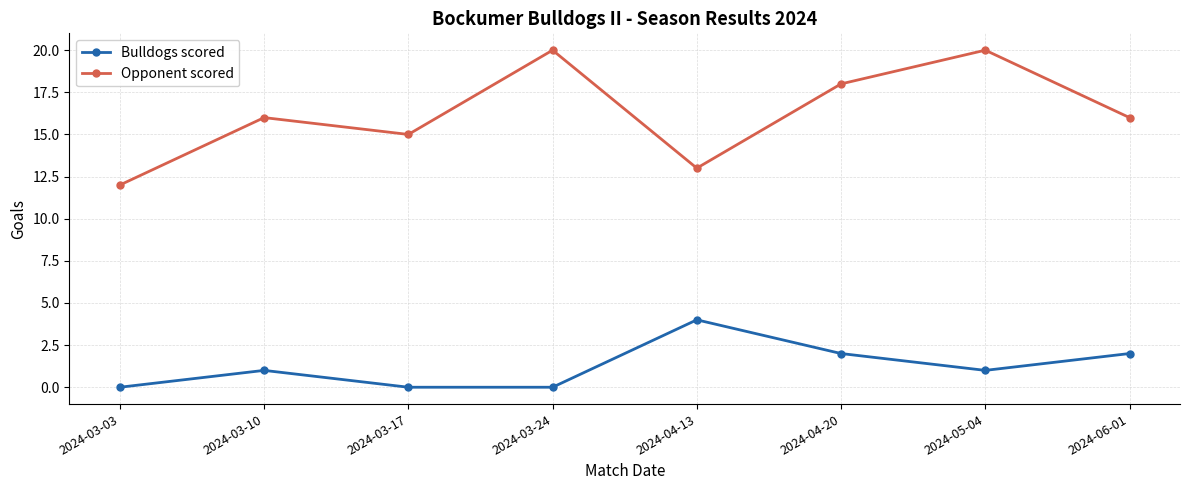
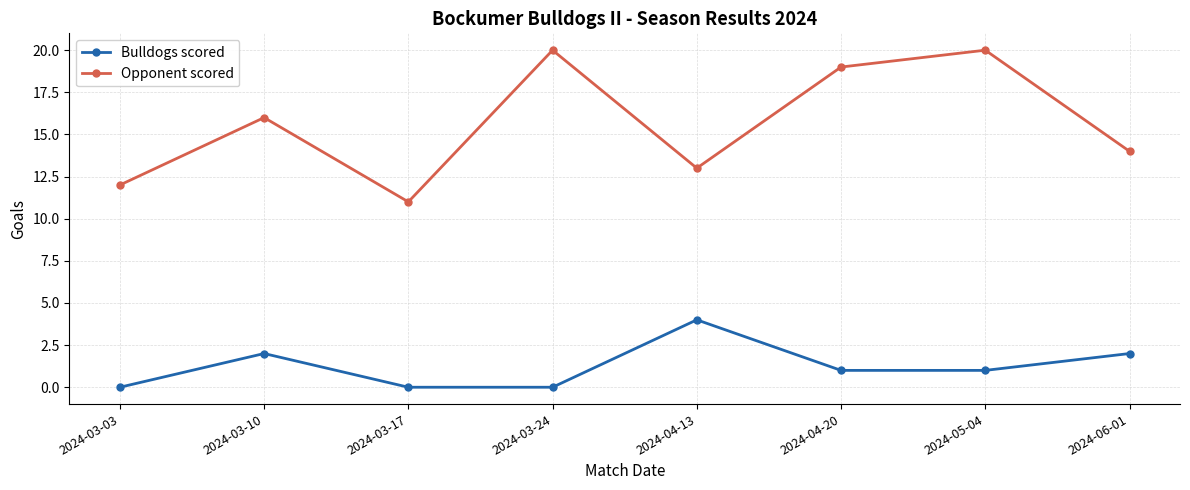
  {
    "Bulldogs scored": {
      "2024-03-03": 0,
-     "2024-03-10": 1,
+     "2024-03-10": 2,
      "2024-03-17": 0,
      "2024-03-24": 0,
      "2024-04-13": 4,
-     "2024-04-20": 2,
+     "2024-04-20": 1,
      "2024-05-04": 1,
      "2024-06-01": 2
    },
    "Opponent scored": {
      "2024-03-03": 12,
      "2024-03-10": 16,
-     "2024-03-17": 15,
+     "2024-03-17": 11,
      "2024-03-24": 20,
      "2024-04-13": 13,
-     "2024-04-20": 18,
+     "2024-04-20": 19,
      "2024-05-04": 20,
-     "2024-06-01": 16
+     "2024-06-01": 14
    }
  }
